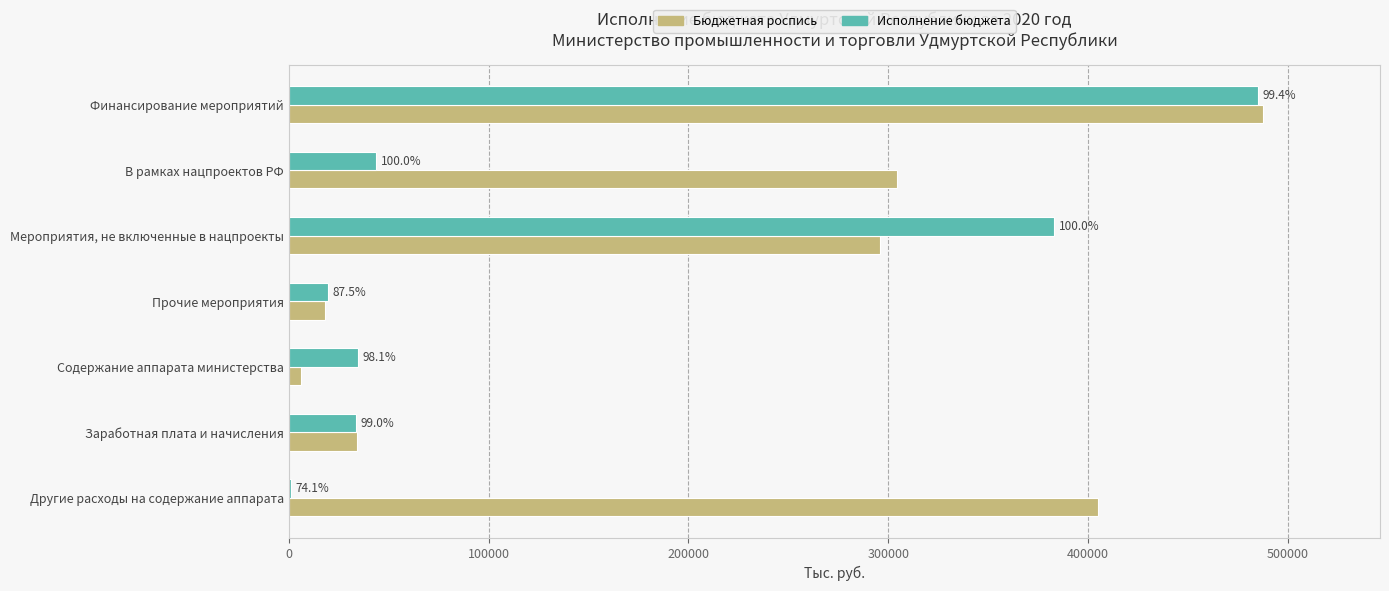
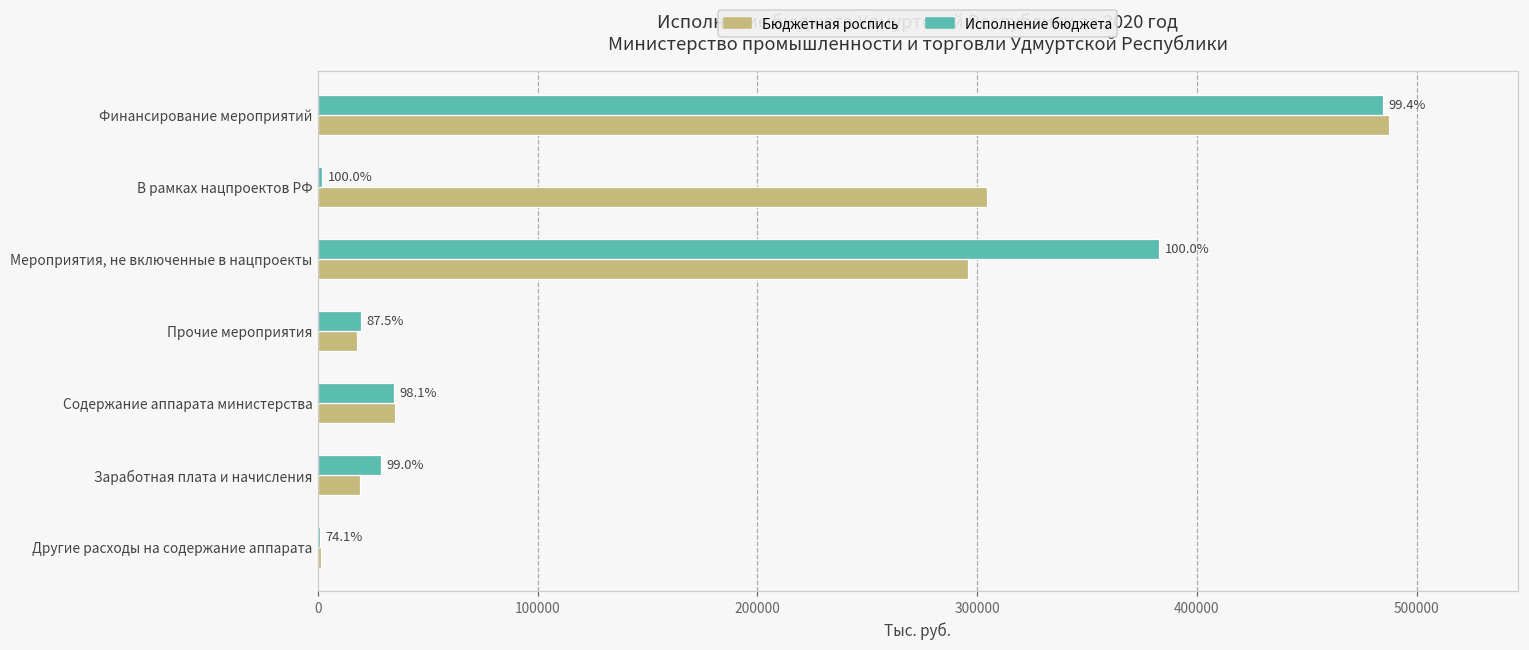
  {
    "Бюджетная роспись": {
      "Финансирование мероприятий": 488000,
      "В рамках нацпроектов РФ": 305000,
      "Мероприятия, не включенные в нацпроекты": 296000,
      "Прочие мероприятия": 18000,
-     "Содержание аппарата министерства": 6000,
-     "Заработная плата и начисления": 34000,
-     "Другие расходы на содержание аппарата": 405000
+     "Содержание аппарата министерства": 35000,
+     "Заработная плата и начисления": 19000,
+     "Другие расходы на содержание аппарата": 1000
    },
    "Исполнение бюджета": {
-     "В рамках нацпроектов РФ": 43000,
-     "Заработная плата и начисления": 34000
+     "В рамках нацпроектов РФ": 2000,
+     "Заработная плата и начисления": 29000
    }
  }
